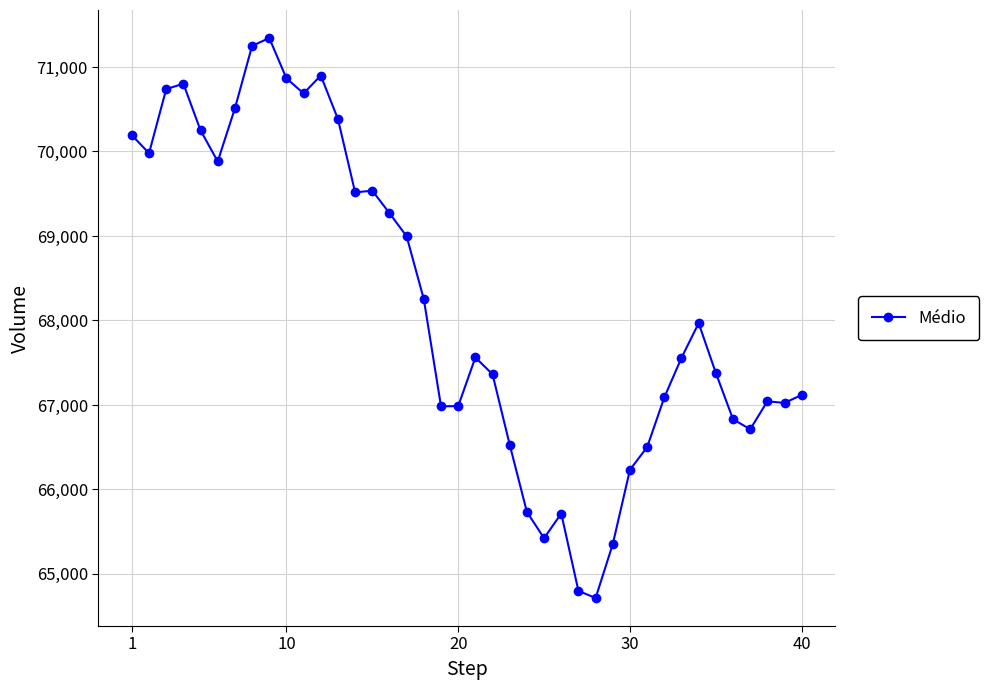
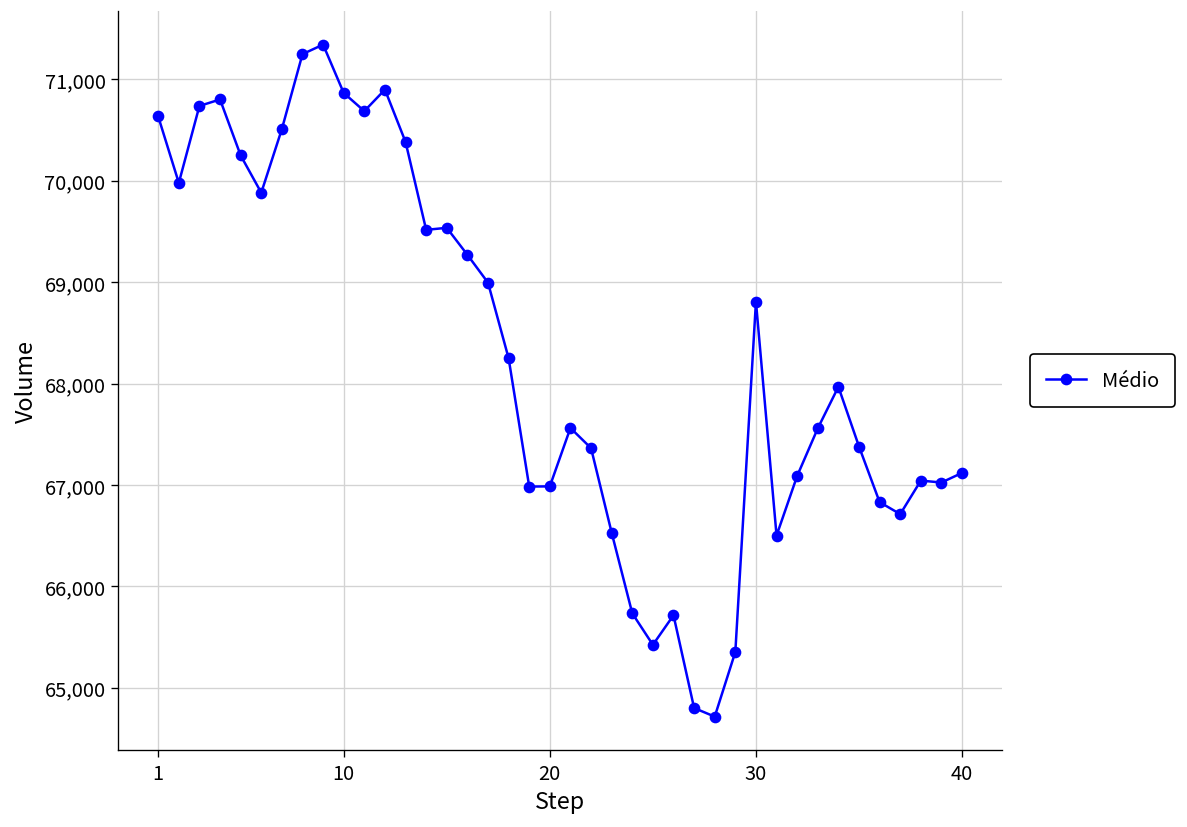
  {
-   "1": "70,200",
+   "1": "70,600",
    "10": "70,900",
    "20": "67,000",
-   "30": "66,200",
+   "30": "68,800",
    "40": "67,100"
  }
